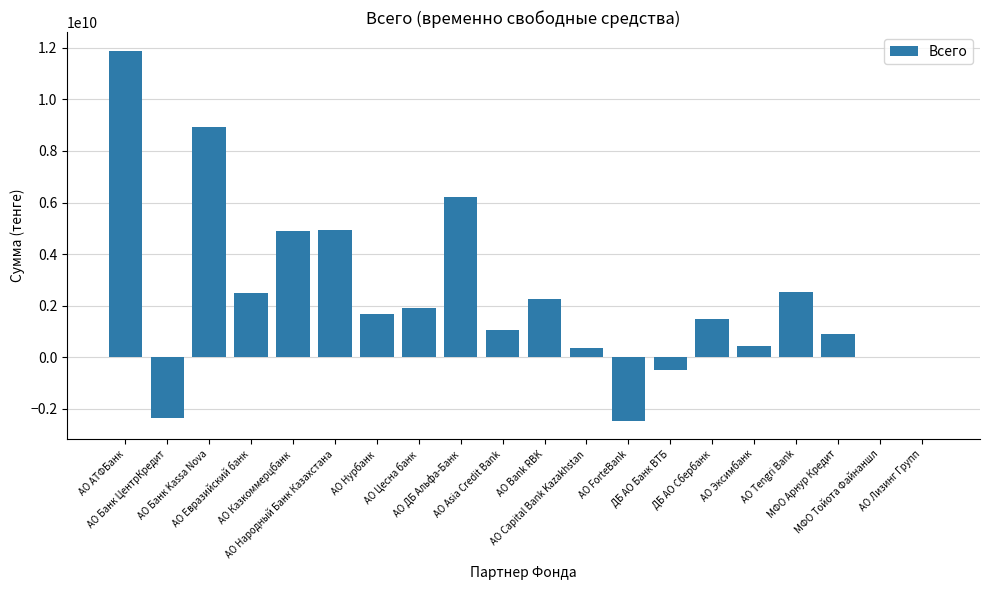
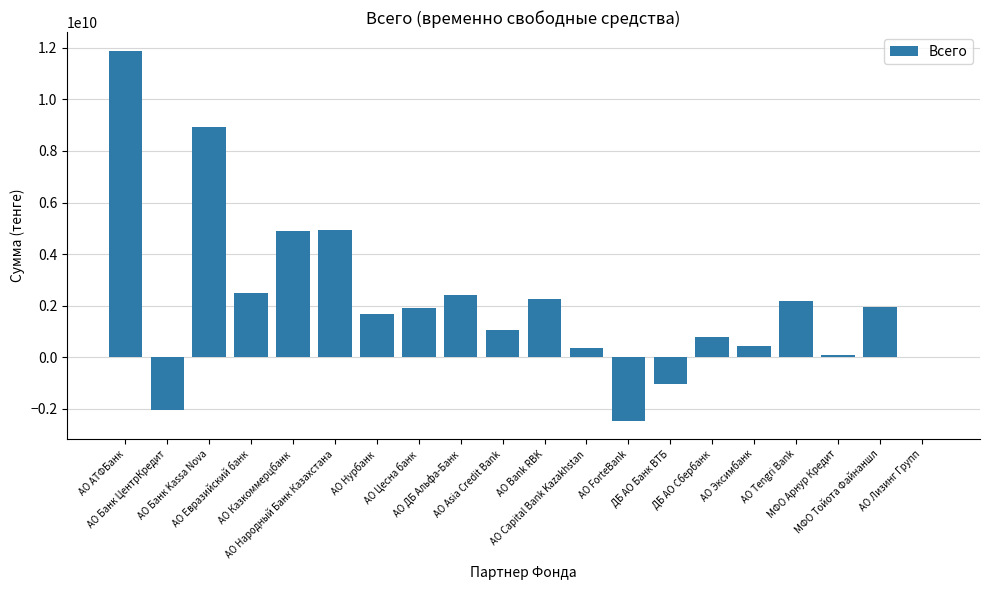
  {
    "АО АТФБанк": 11900000000,
-   "АО Банк ЦентрКредит": -2400000000,
+   "АО Банк ЦентрКредит": -2000000000,
    "АО Банк Kassa Nova": 8900000000,
    "АО Евразийский банк": 2500000000,
    "АО Казкоммерцбанк": 4900000000,
    "АО Народный Банк Казахстана": 4900000000,
    "АО Нурбанк": 1700000000,
    "АО Цесна банк": 1900000000,
-   "АО ДБ Альфа-Банк": 6200000000,
+   "АО ДБ Альфа-Банк": 2400000000,
    "АО Asia Credit Bank": 1100000000,
    "АО Bank RBK": 2300000000,
    "АО Capital Bank Kazakhstan": 400000000,
    "АО ForteBank": -2500000000,
-   "ДБ АО Банк ВТБ": -500000000,
-   "ДБ АО Сбербанк": 1500000000,
+   "ДБ АО Банк ВТБ": -1000000000,
+   "ДБ АО Сбербанк": 800000000,
    "АО Эксимбанк": 400000000,
-   "АО Tengri Bank": 2500000000,
-   "МФО Арнур Кредит": 900000000,
-   "МФО Тойота Файнаншл": 0
+   "АО Tengri Bank": 2200000000,
+   "МФО Арнур Кредит": 100000000,
+   "МФО Тойота Файнаншл": 2000000000
  }
